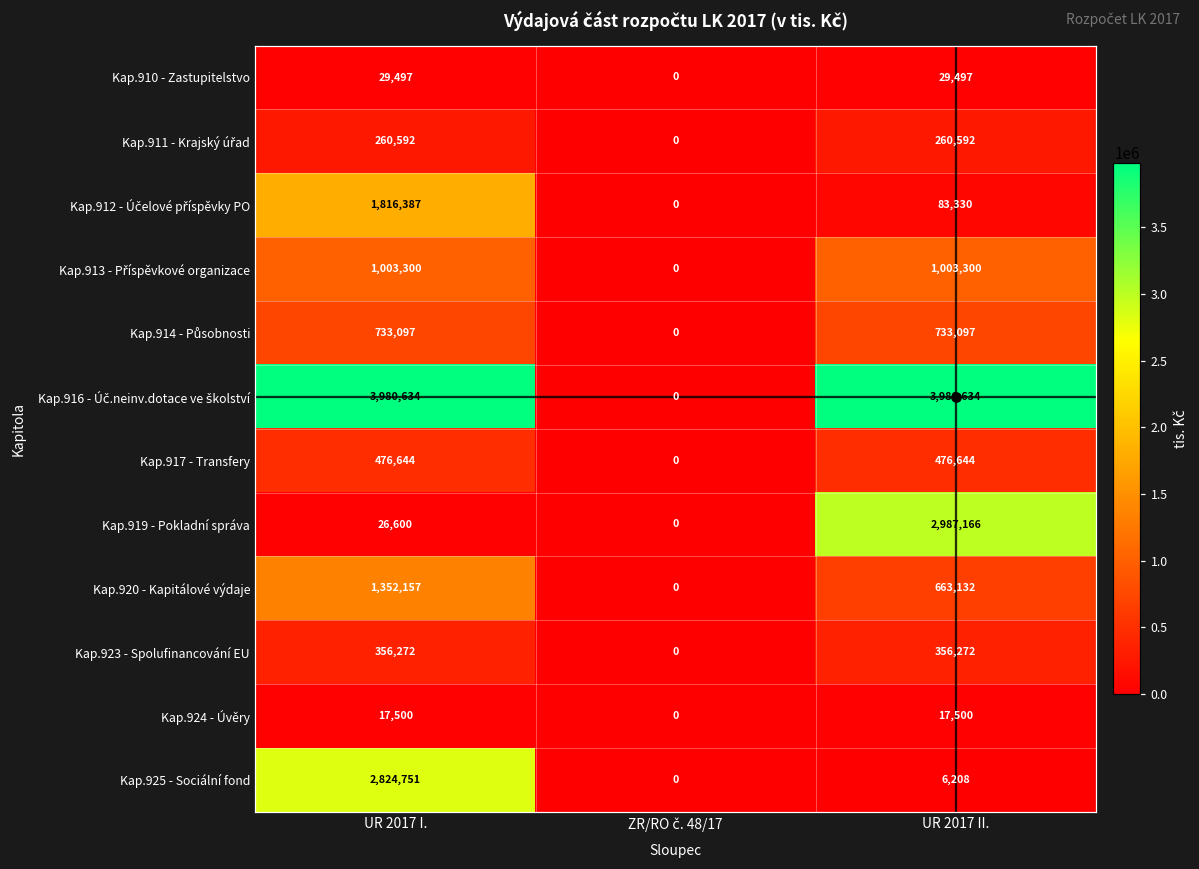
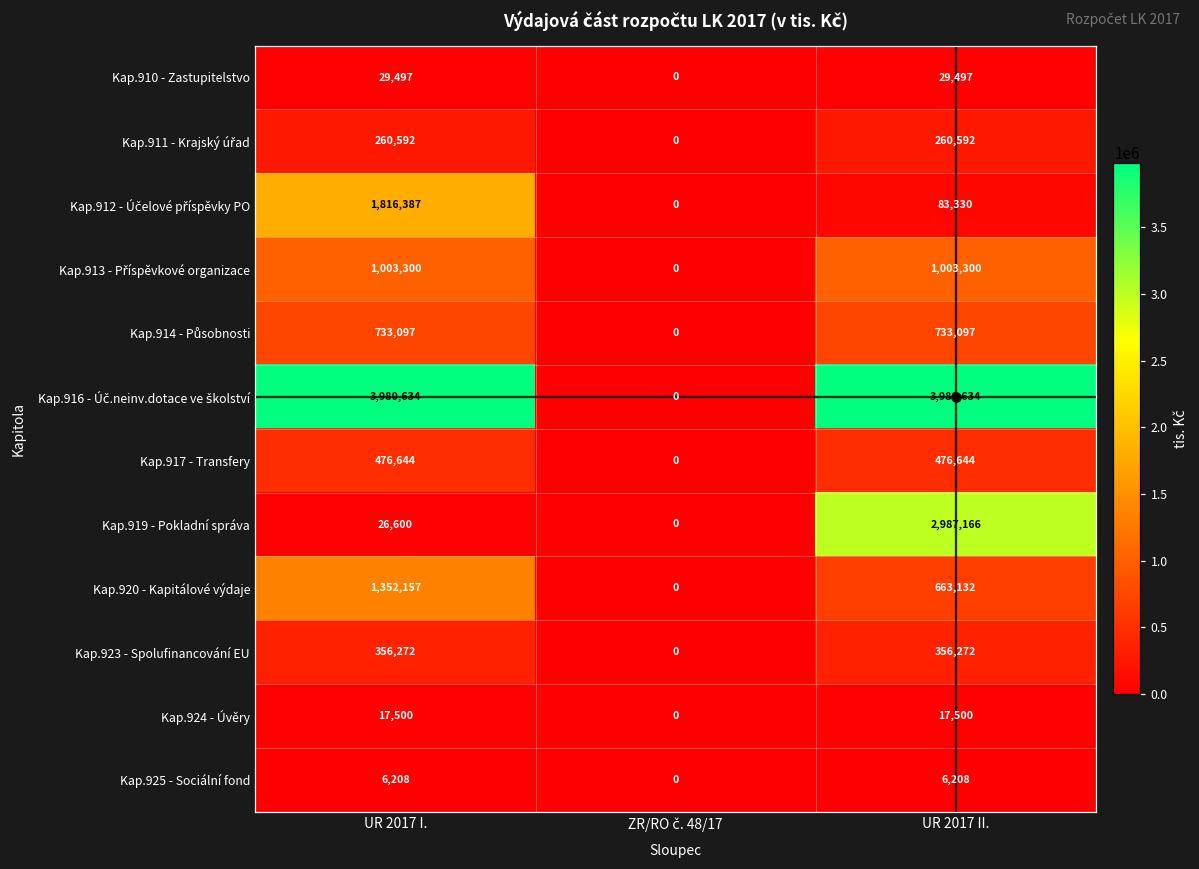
  {
    "Kap.910 - Zastupitelstvo": {
      "UR 2017 I.": "29,497",
      "ZR/RO č. 48/17": "0",
      "UR 2017 II.": "29,497"
    },
    "Kap.911 - Krajský úřad": {
      "UR 2017 I.": "260,592",
      "ZR/RO č. 48/17": "0",
      "UR 2017 II.": "260,592"
    },
    "Kap.912 - Účelové příspěvky PO": {
      "UR 2017 I.": "1,816,387",
      "ZR/RO č. 48/17": "0",
      "UR 2017 II.": "83,330"
    },
    "Kap.913 - Příspěvkové organizace": {
      "UR 2017 I.": "1,003,300",
      "ZR/RO č. 48/17": "0",
      "UR 2017 II.": "1,003,300"
    },
    "Kap.914 - Působnosti": {
      "UR 2017 I.": "733,097",
      "ZR/RO č. 48/17": "0",
      "UR 2017 II.": "733,097"
    },
    "Kap.916 - Úč.neinv.dotace ve školství": {
      "UR 2017 I.": "3,980,634",
      "ZR/RO č. 48/17": "0"
    },
    "Kap.917 - Transfery": {
      "UR 2017 I.": "476,644",
      "ZR/RO č. 48/17": "0",
      "UR 2017 II.": "476,644"
    },
    "Kap.919 - Pokladní správa": {
      "UR 2017 I.": "26,600",
      "ZR/RO č. 48/17": "0",
      "UR 2017 II.": "2,987,166"
    },
    "Kap.920 - Kapitálové výdaje": {
      "UR 2017 I.": "1,352,157",
      "ZR/RO č. 48/17": "0",
      "UR 2017 II.": "663,132"
    },
    "Kap.923 - Spolufinancování EU": {
      "UR 2017 I.": "356,272",
      "ZR/RO č. 48/17": "0",
      "UR 2017 II.": "356,272"
    },
    "Kap.924 - Úvěry": {
      "UR 2017 I.": "17,500",
      "ZR/RO č. 48/17": "0",
      "UR 2017 II.": "17,500"
    },
    "Kap.925 - Sociální fond": {
-     "UR 2017 I.": "2,824,751",
+     "UR 2017 I.": "6,208",
      "ZR/RO č. 48/17": "0",
      "UR 2017 II.": "6,208"
    }
  }
